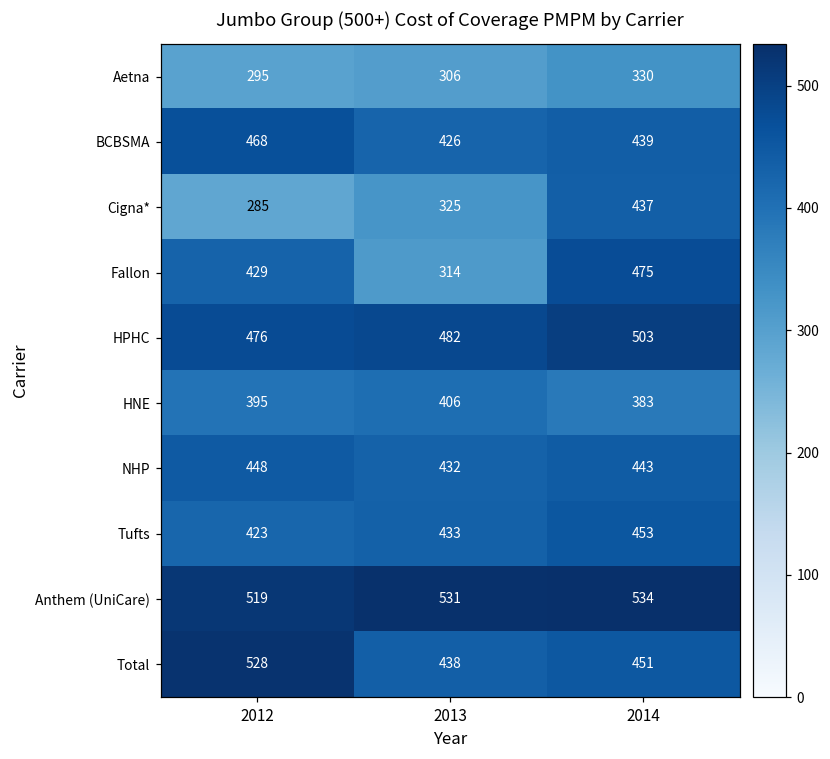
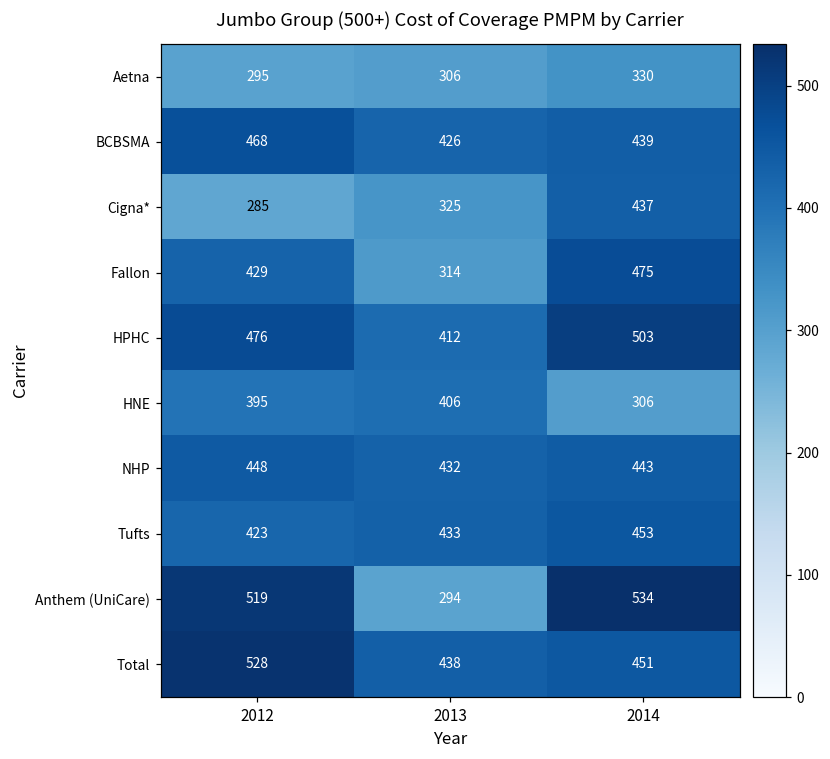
  {
    "Aetna": {
      "2012": 295,
      "2013": 306,
      "2014": 330
    },
    "BCBSMA": {
      "2012": 468,
      "2013": 426,
      "2014": 439
    },
    "Cigna*": {
      "2012": 285,
      "2013": 325,
      "2014": 437
    },
    "Fallon": {
      "2012": 429,
      "2013": 314,
      "2014": 475
    },
    "HPHC": {
      "2012": 476,
-     "2013": 482,
+     "2013": 412,
      "2014": 503
    },
    "HNE": {
      "2012": 395,
      "2013": 406,
-     "2014": 383
+     "2014": 306
    },
    "NHP": {
      "2012": 448,
      "2013": 432,
      "2014": 443
    },
    "Tufts": {
      "2012": 423,
      "2013": 433,
      "2014": 453
    },
    "Anthem (UniCare)": {
      "2012": 519,
-     "2013": 531,
+     "2013": 294,
      "2014": 534
    },
    "Total": {
      "2012": 528,
      "2013": 438,
      "2014": 451
    }
  }
